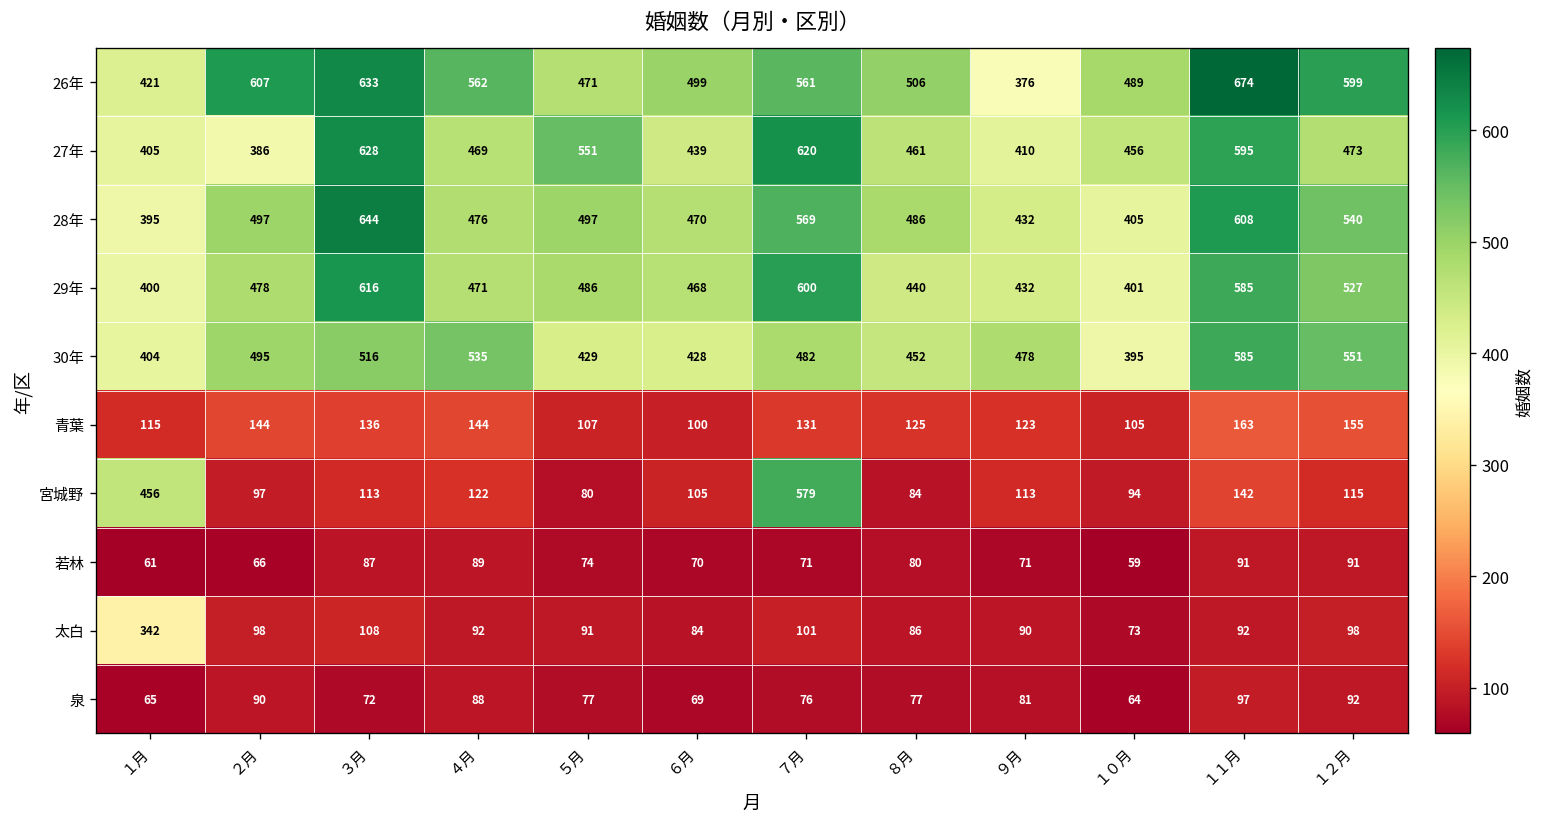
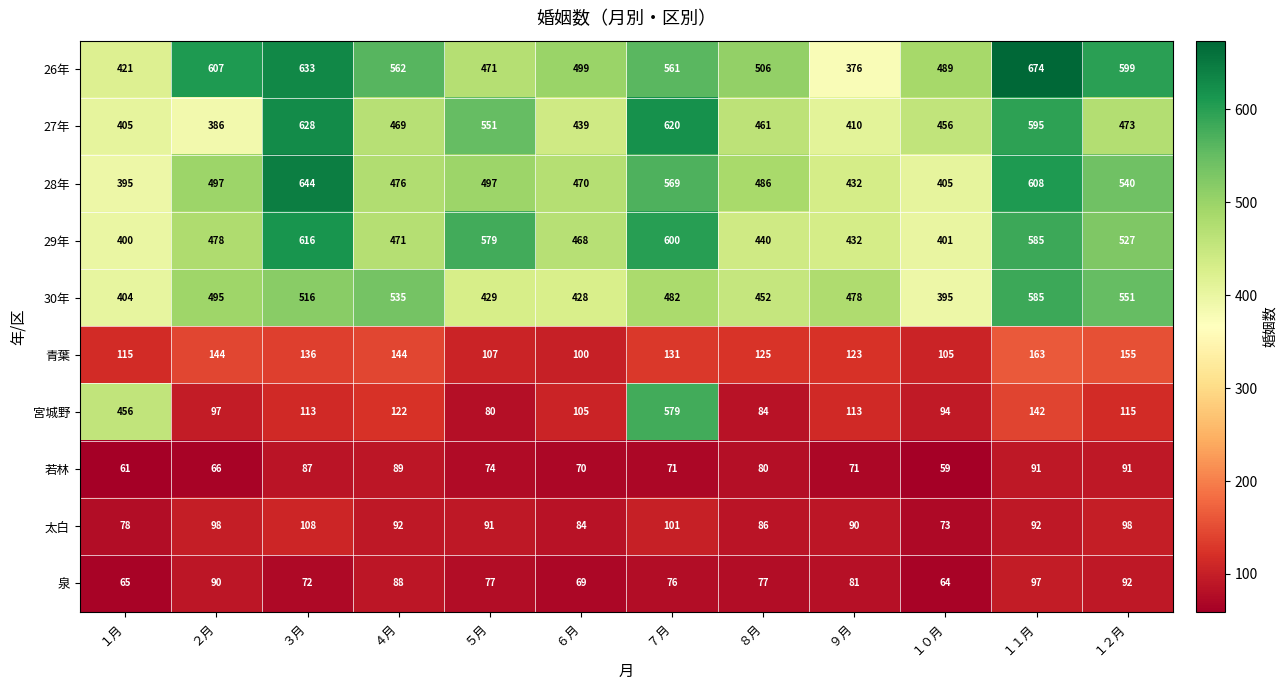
  {
    "26年": {
      "１月": 421,
      "２月": 607,
      "３月": 633,
      "４月": 562,
      "５月": 471,
      "６月": 499,
      "７月": 561,
      "８月": 506,
      "９月": 376,
      "１０月": 489,
      "１１月": 674,
      "１２月": 599
    },
    "27年": {
      "１月": 405,
      "２月": 386,
      "３月": 628,
      "４月": 469,
      "５月": 551,
      "６月": 439,
      "７月": 620,
      "８月": 461,
      "９月": 410,
      "１０月": 456,
      "１１月": 595,
      "１２月": 473
    },
    "28年": {
      "１月": 395,
      "２月": 497,
      "３月": 644,
      "４月": 476,
      "５月": 497,
      "６月": 470,
      "７月": 569,
      "８月": 486,
      "９月": 432,
      "１０月": 405,
      "１１月": 608,
      "１２月": 540
    },
    "29年": {
      "１月": 400,
      "２月": 478,
      "３月": 616,
      "４月": 471,
-     "５月": 486,
+     "５月": 579,
      "６月": 468,
      "７月": 600,
      "８月": 440,
      "９月": 432,
      "１０月": 401,
      "１１月": 585,
      "１２月": 527
    },
    "30年": {
      "１月": 404,
      "２月": 495,
      "３月": 516,
      "４月": 535,
      "５月": 429,
      "６月": 428,
      "７月": 482,
      "８月": 452,
      "９月": 478,
      "１０月": 395,
      "１１月": 585,
      "１２月": 551
    },
    "青葉": {
      "１月": 115,
      "２月": 144,
      "３月": 136,
      "４月": 144,
      "５月": 107,
      "６月": 100,
      "７月": 131,
      "８月": 125,
      "９月": 123,
      "１０月": 105,
      "１１月": 163,
      "１２月": 155
    },
    "宮城野": {
      "１月": 456,
      "２月": 97,
      "３月": 113,
      "４月": 122,
      "５月": 80,
      "６月": 105,
      "７月": 579,
      "８月": 84,
      "９月": 113,
      "１０月": 94,
      "１１月": 142,
      "１２月": 115
    },
    "若林": {
      "１月": 61,
      "２月": 66,
      "３月": 87,
      "４月": 89,
      "５月": 74,
      "６月": 70,
      "７月": 71,
      "８月": 80,
      "９月": 71,
      "１０月": 59,
      "１１月": 91,
      "１２月": 91
    },
    "太白": {
-     "１月": 342,
+     "１月": 78,
      "２月": 98,
      "３月": 108,
      "４月": 92,
      "５月": 91,
      "６月": 84,
      "７月": 101,
      "８月": 86,
      "９月": 90,
      "１０月": 73,
      "１１月": 92,
      "１２月": 98
    },
    "泉": {
      "１月": 65,
      "２月": 90,
      "３月": 72,
      "４月": 88,
      "５月": 77,
      "６月": 69,
      "７月": 76,
      "８月": 77,
      "９月": 81,
      "１０月": 64,
      "１１月": 97,
      "１２月": 92
    }
  }
